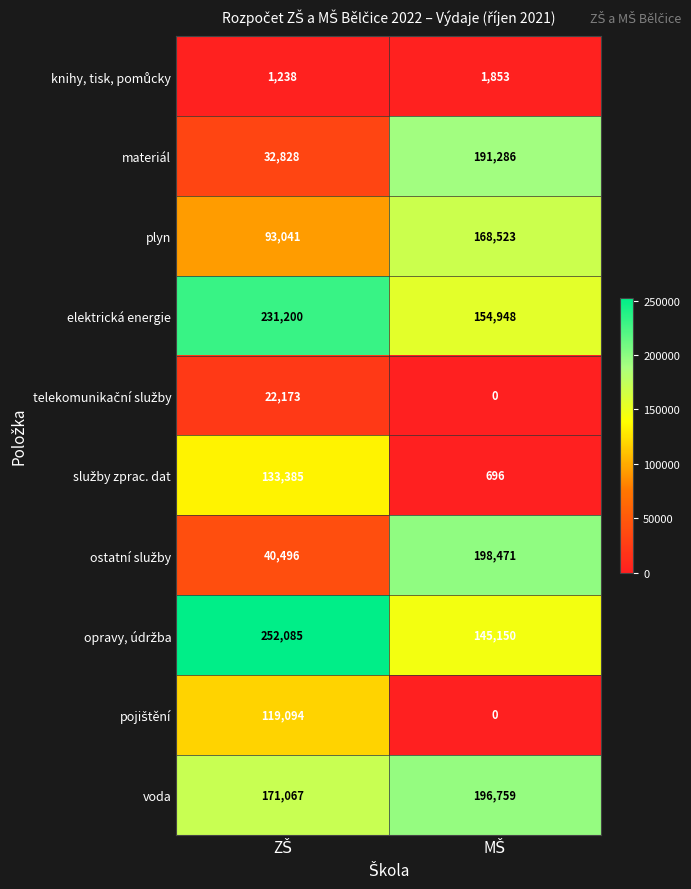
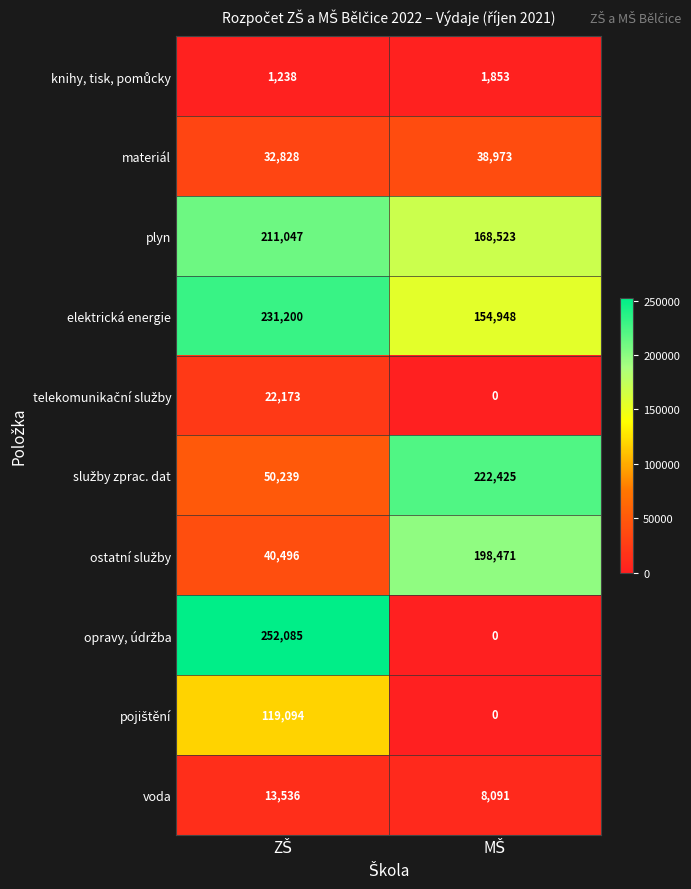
  {
    "knihy, tisk, pomůcky": {
      "ZŠ": "1,238",
      "MŠ": "1,853"
    },
    "materiál": {
      "ZŠ": "32,828",
-     "MŠ": "191,286"
+     "MŠ": "38,973"
    },
    "plyn": {
-     "ZŠ": "93,041",
+     "ZŠ": "211,047",
      "MŠ": "168,523"
    },
    "elektrická energie": {
      "ZŠ": "231,200",
      "MŠ": "154,948"
    },
    "telekomunikační služby": {
      "ZŠ": "22,173",
      "MŠ": "0"
    },
    "služby zprac. dat": {
-     "ZŠ": "133,385",
-     "MŠ": "696"
+     "ZŠ": "50,239",
+     "MŠ": "222,425"
    },
    "ostatní služby": {
      "ZŠ": "40,496",
      "MŠ": "198,471"
    },
    "opravy, údržba": {
      "ZŠ": "252,085",
-     "MŠ": "145,150"
+     "MŠ": "0"
    },
    "pojištění": {
      "ZŠ": "119,094",
      "MŠ": "0"
    },
    "voda": {
-     "ZŠ": "171,067",
-     "MŠ": "196,759"
+     "ZŠ": "13,536",
+     "MŠ": "8,091"
    }
  }
